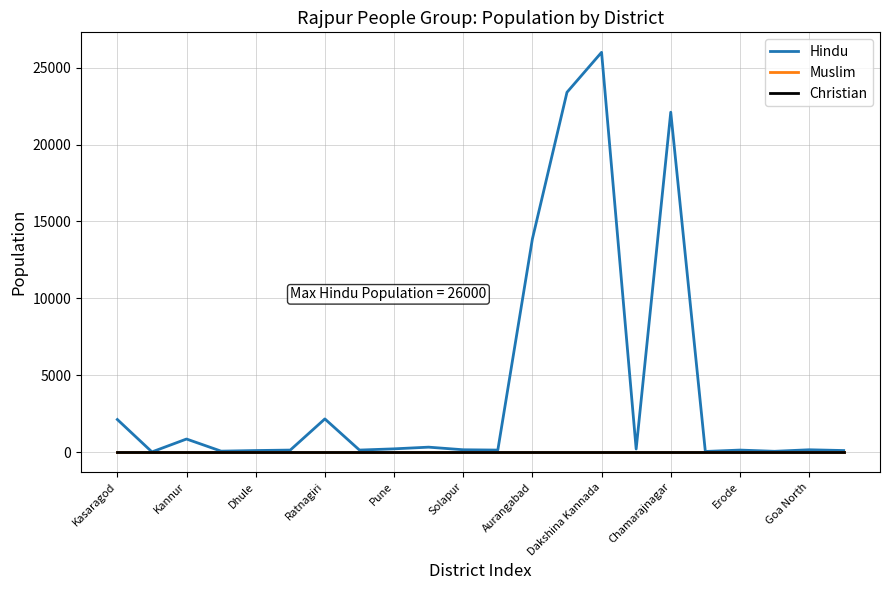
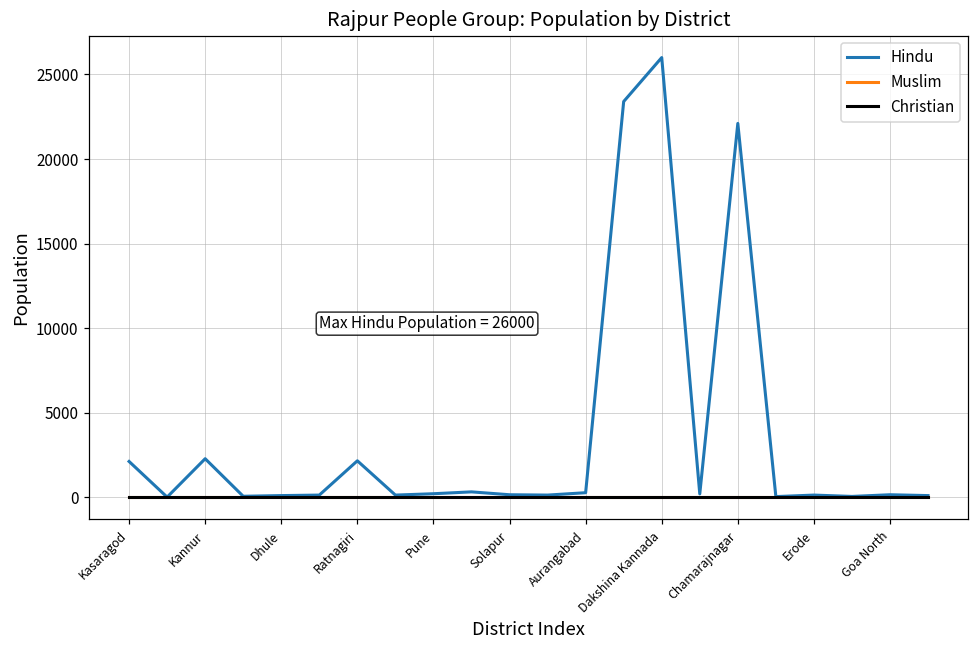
  {
    "Hindu": {
      "Kasaragod": 2100,
-     "Kannur": 800,
+     "Kannur": 2300,
      "Ratnagiri": 2200,
      "Pune": 200,
-     "Aurangabad": 13900,
+     "Aurangabad": 300,
      "Dakshina Kannada": 26000,
      "Chamarajnagar": 22100
    },
    "Christian": {
      "Kasaragod": 0,
      "Kannur": 0,
      "Ratnagiri": 0,
      "Pune": 0,
      "Aurangabad": 0,
      "Dakshina Kannada": 0,
      "Chamarajnagar": 0
    }
  }
